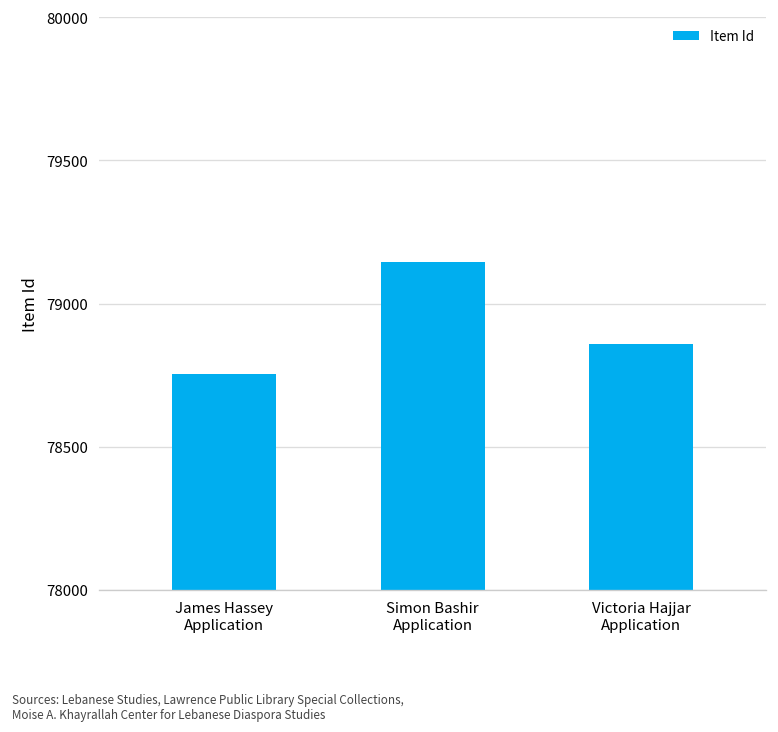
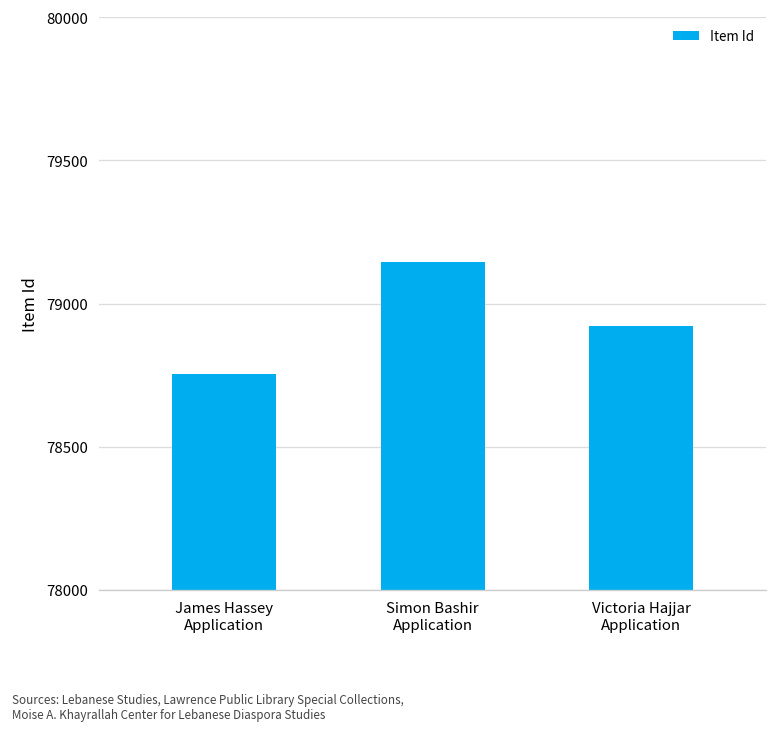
  {
    "James Hassey Application": 78760,
    "Simon Bashir Application": 79150,
-   "Victoria Hajjar Application": 78860
+   "Victoria Hajjar Application": 78920
  }
